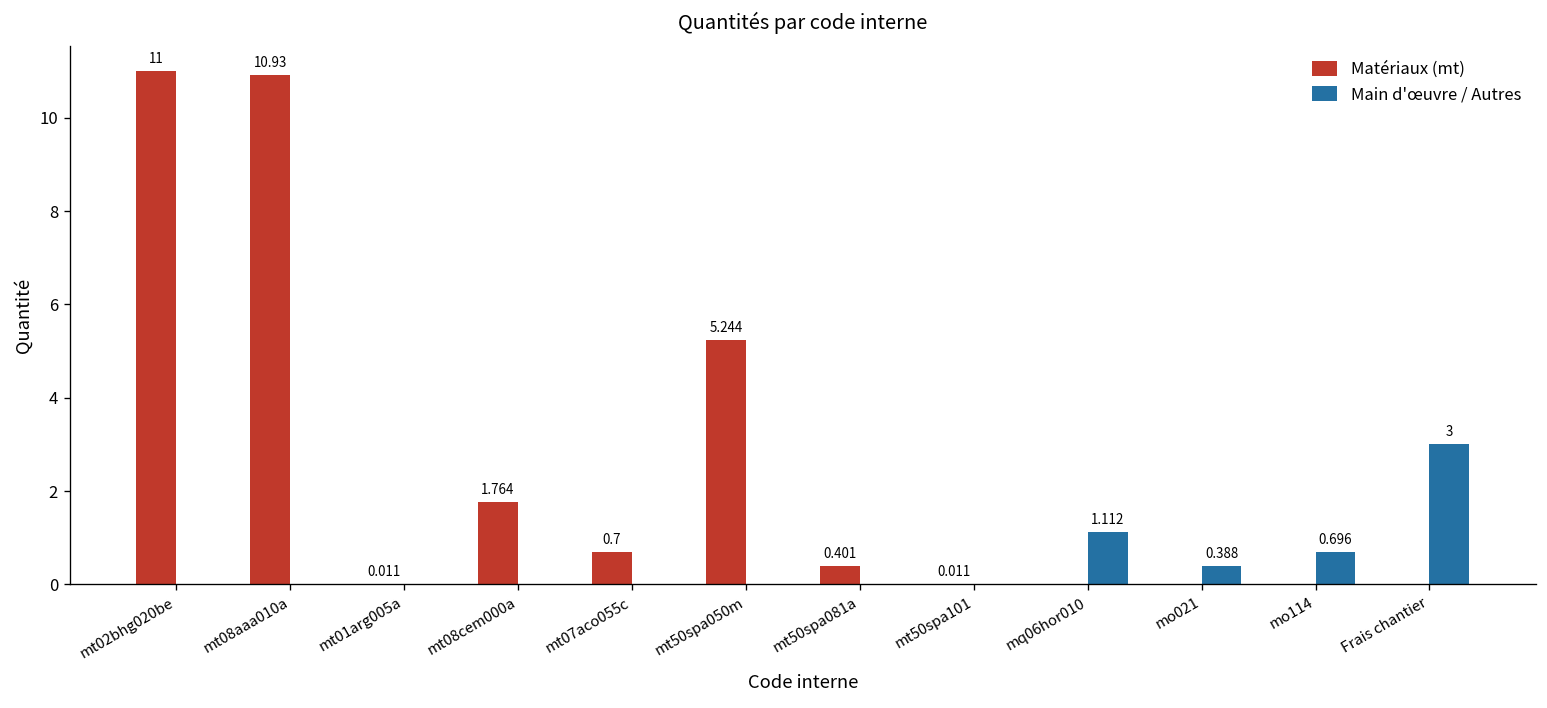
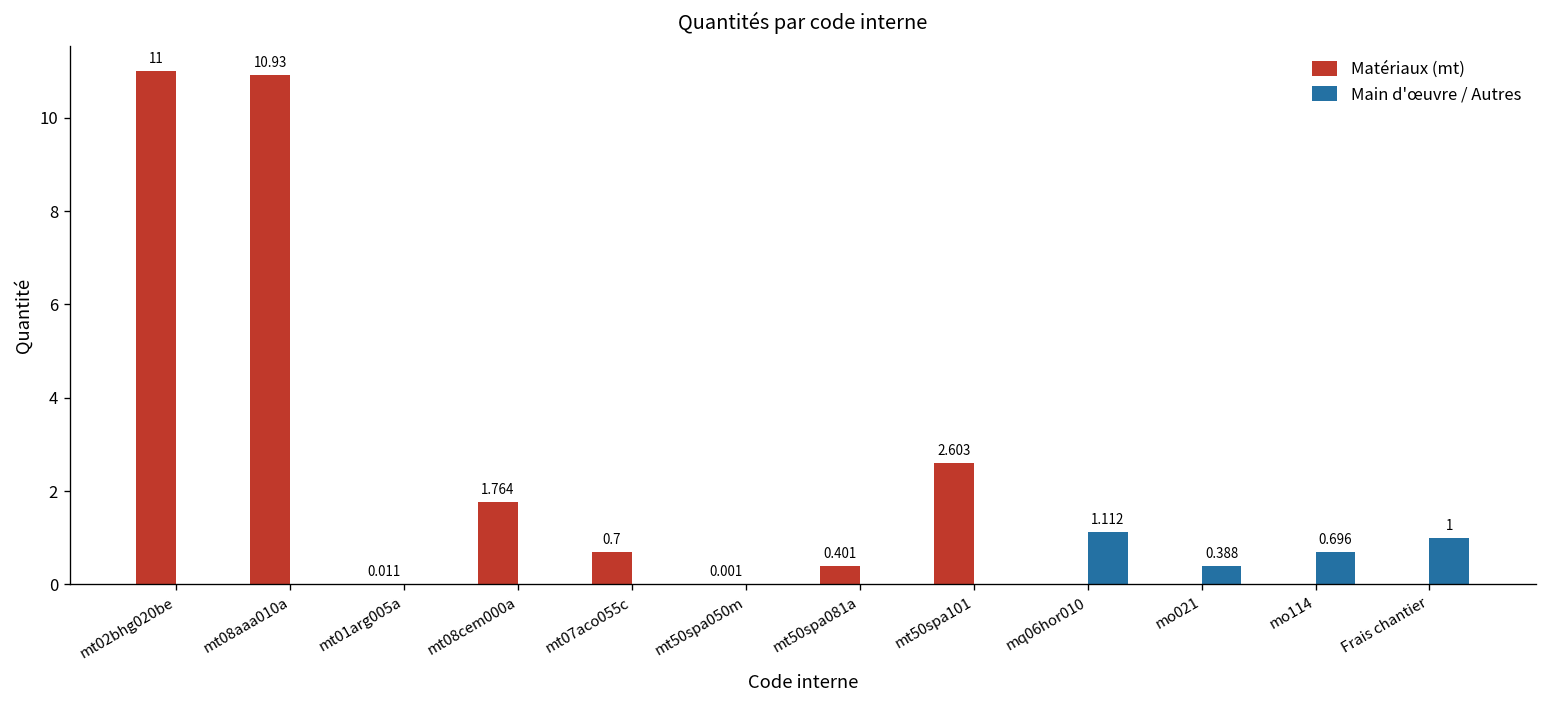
  {
    "Matériaux (mt)": {
      "mt02bhg020be": 11,
      "mt08aaa010a": 10.93,
      "mt01arg005a": 0.011,
      "mt08cem000a": 1.764,
      "mt07aco055c": 0.7,
-     "mt50spa050m": 5.244,
+     "mt50spa050m": 0.001,
      "mt50spa081a": 0.401,
-     "mt50spa101": 0.011
+     "mt50spa101": 2.603
    },
    "Main d'œuvre / Autres": {
      "mq06hor010": 1.112,
      "mo021": 0.388,
      "mo114": 0.696,
-     "Frais chantier": 3
+     "Frais chantier": 1
    }
  }
